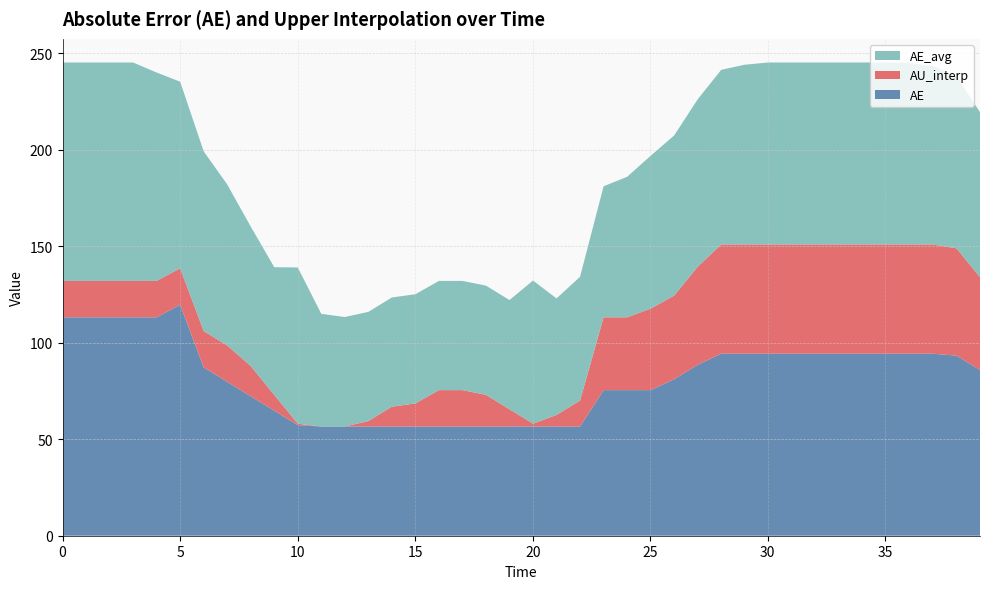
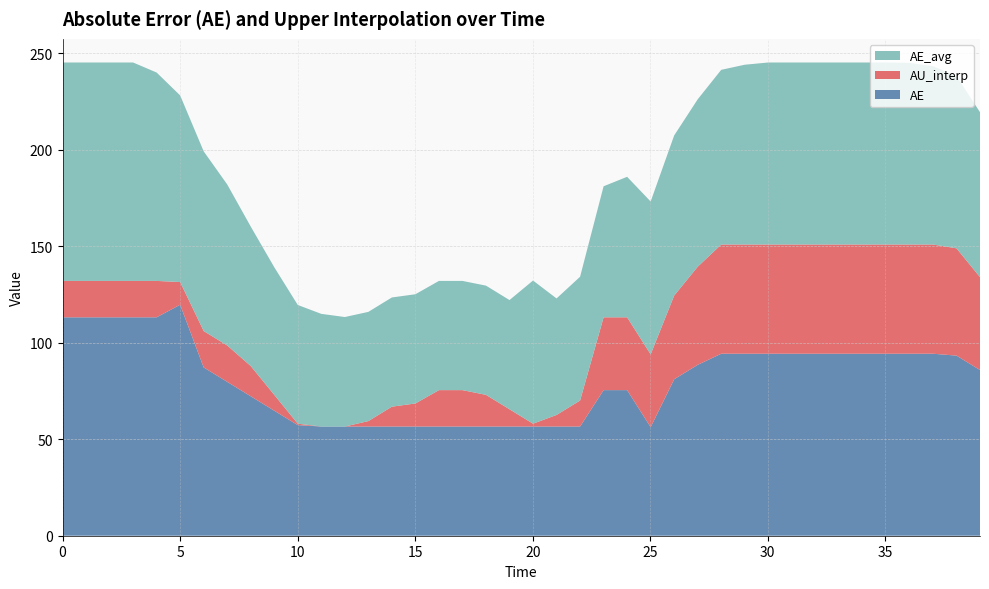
  {
    "AE": {
      "0": 113,
      "5": 120,
      "15": 57,
      "20": 57,
-     "25": 75
+     "25": 56
    },
    "AU_interp": {
      "0": 19,
-     "5": 19,
+     "5": 12,
      "15": 12,
      "20": 1,
-     "25": 42
+     "25": 38
    },
    "AE_avg": {
      "0": 113,
      "5": 97,
-     "10": 81,
+     "10": 62,
      "15": 57,
      "20": 74,
      "25": 79
    }
  }
